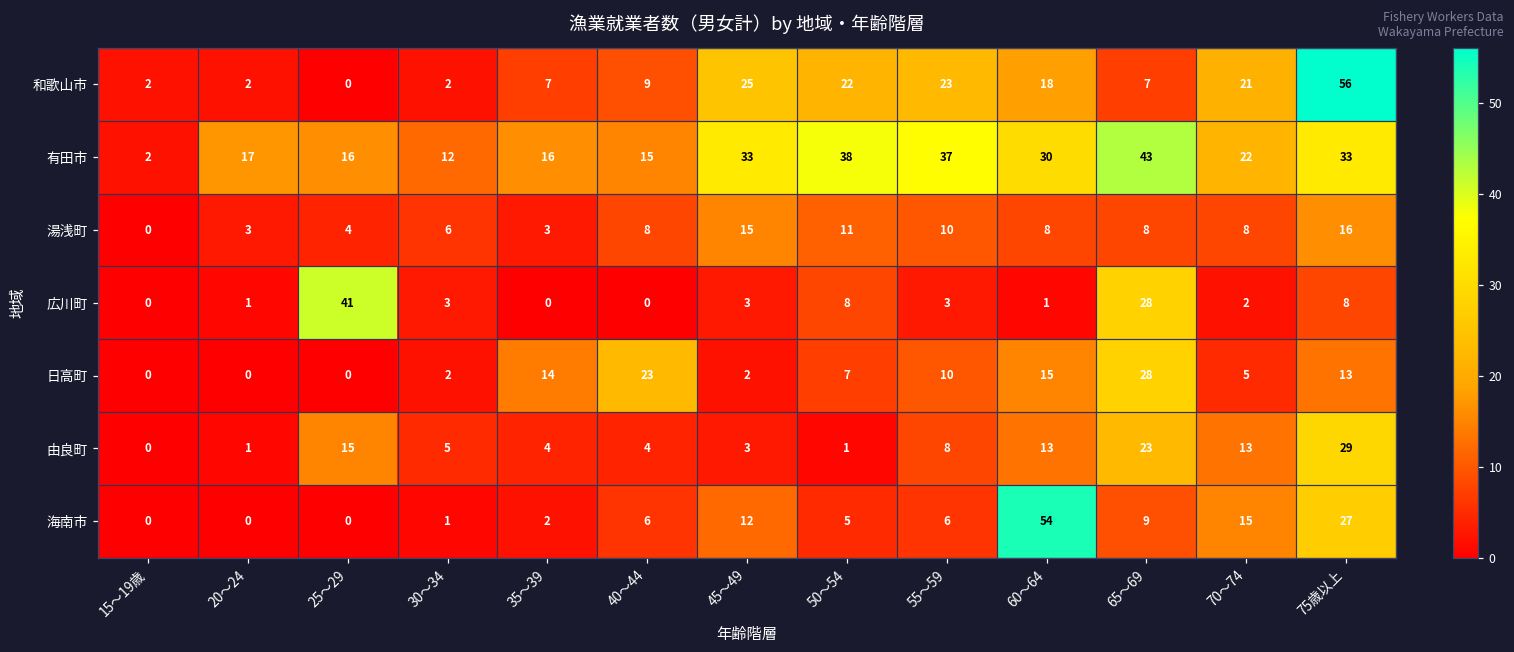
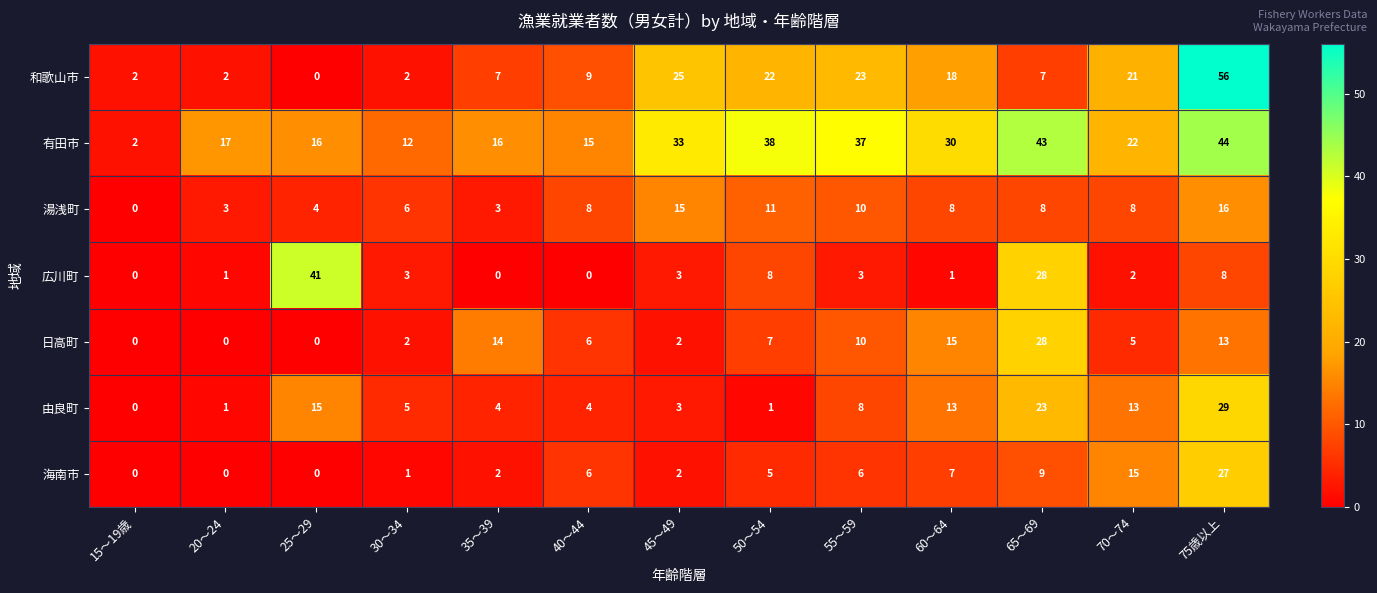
  {
    "和歌山市": {
      "15～19歳": 2,
      "20～24": 2,
      "25～29": 0,
      "30～34": 2,
      "35～39": 7,
      "40～44": 9,
      "45～49": 25,
      "50～54": 22,
      "55～59": 23,
      "60～64": 18,
      "65～69": 7,
      "70～74": 21,
      "75歳以上": 56
    },
    "有田市": {
      "15～19歳": 2,
      "20～24": 17,
      "25～29": 16,
      "30～34": 12,
      "35～39": 16,
      "40～44": 15,
      "45～49": 33,
      "50～54": 38,
      "55～59": 37,
      "60～64": 30,
      "65～69": 43,
      "70～74": 22,
-     "75歳以上": 33
+     "75歳以上": 44
    },
    "湯浅町": {
      "15～19歳": 0,
      "20～24": 3,
      "25～29": 4,
      "30～34": 6,
      "35～39": 3,
      "40～44": 8,
      "45～49": 15,
      "50～54": 11,
      "55～59": 10,
      "60～64": 8,
      "65～69": 8,
      "70～74": 8,
      "75歳以上": 16
    },
    "広川町": {
      "15～19歳": 0,
      "20～24": 1,
      "25～29": 41,
      "30～34": 3,
      "35～39": 0,
      "40～44": 0,
      "45～49": 3,
      "50～54": 8,
      "55～59": 3,
      "60～64": 1,
      "65～69": 28,
      "70～74": 2,
      "75歳以上": 8
    },
    "日高町": {
      "15～19歳": 0,
      "20～24": 0,
      "25～29": 0,
      "30～34": 2,
      "35～39": 14,
-     "40～44": 23,
+     "40～44": 6,
      "45～49": 2,
      "50～54": 7,
      "55～59": 10,
      "60～64": 15,
      "65～69": 28,
      "70～74": 5,
      "75歳以上": 13
    },
    "由良町": {
      "15～19歳": 0,
      "20～24": 1,
      "25～29": 15,
      "30～34": 5,
      "35～39": 4,
      "40～44": 4,
      "45～49": 3,
      "50～54": 1,
      "55～59": 8,
      "60～64": 13,
      "65～69": 23,
      "70～74": 13,
      "75歳以上": 29
    },
    "海南市": {
      "15～19歳": 0,
      "20～24": 0,
      "25～29": 0,
      "30～34": 1,
      "35～39": 2,
      "40～44": 6,
-     "45～49": 12,
+     "45～49": 2,
      "50～54": 5,
      "55～59": 6,
-     "60～64": 54,
+     "60～64": 7,
      "65～69": 9,
      "70～74": 15,
      "75歳以上": 27
    }
  }
